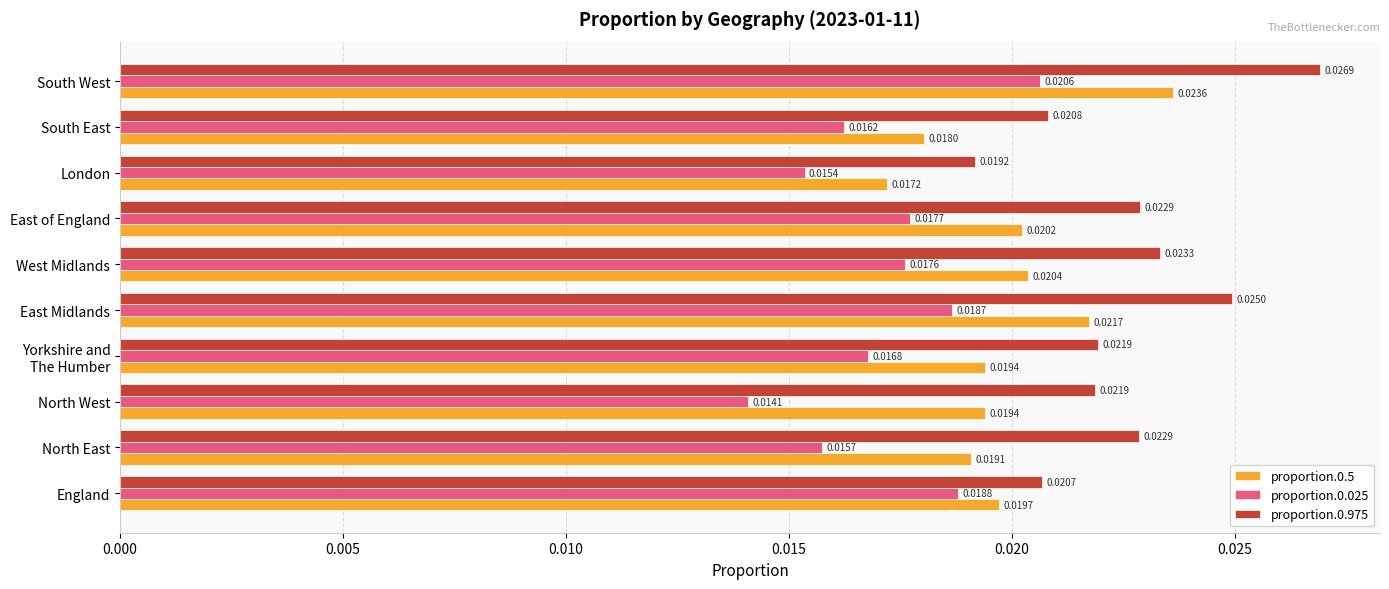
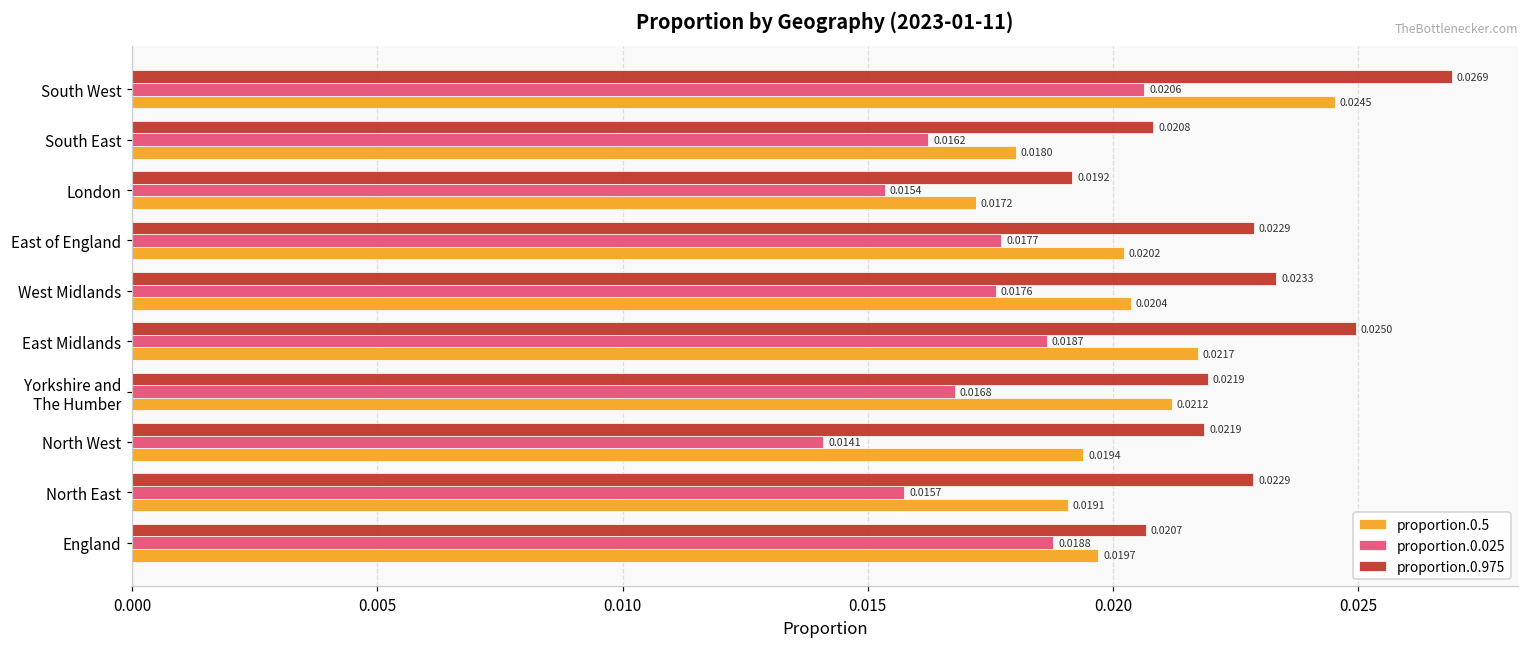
  {
    "proportion.0.5": {
-     "South West": 0.0236,
+     "South West": 0.0245,
      "South East": 0.0180,
      "London": 0.0172,
      "East of England": 0.0202,
      "West Midlands": 0.0204,
      "East Midlands": 0.0217,
-     "Yorkshire and The Humber": 0.0194,
+     "Yorkshire and The Humber": 0.0212,
      "North West": 0.0194,
      "North East": 0.0191,
      "England": 0.0197
    },
    "proportion.0.025": {
      "South West": 0.0206,
      "South East": 0.0162,
      "London": 0.0154,
      "East of England": 0.0177,
      "West Midlands": 0.0176,
      "East Midlands": 0.0187,
      "Yorkshire and The Humber": 0.0168,
      "North West": 0.0141,
      "North East": 0.0157,
      "England": 0.0188
    },
    "proportion.0.975": {
      "South West": 0.0269,
      "South East": 0.0208,
      "London": 0.0192,
      "East of England": 0.0229,
      "West Midlands": 0.0233,
      "East Midlands": 0.0250,
      "Yorkshire and The Humber": 0.0219,
      "North West": 0.0219,
      "North East": 0.0229,
      "England": 0.0207
    }
  }
